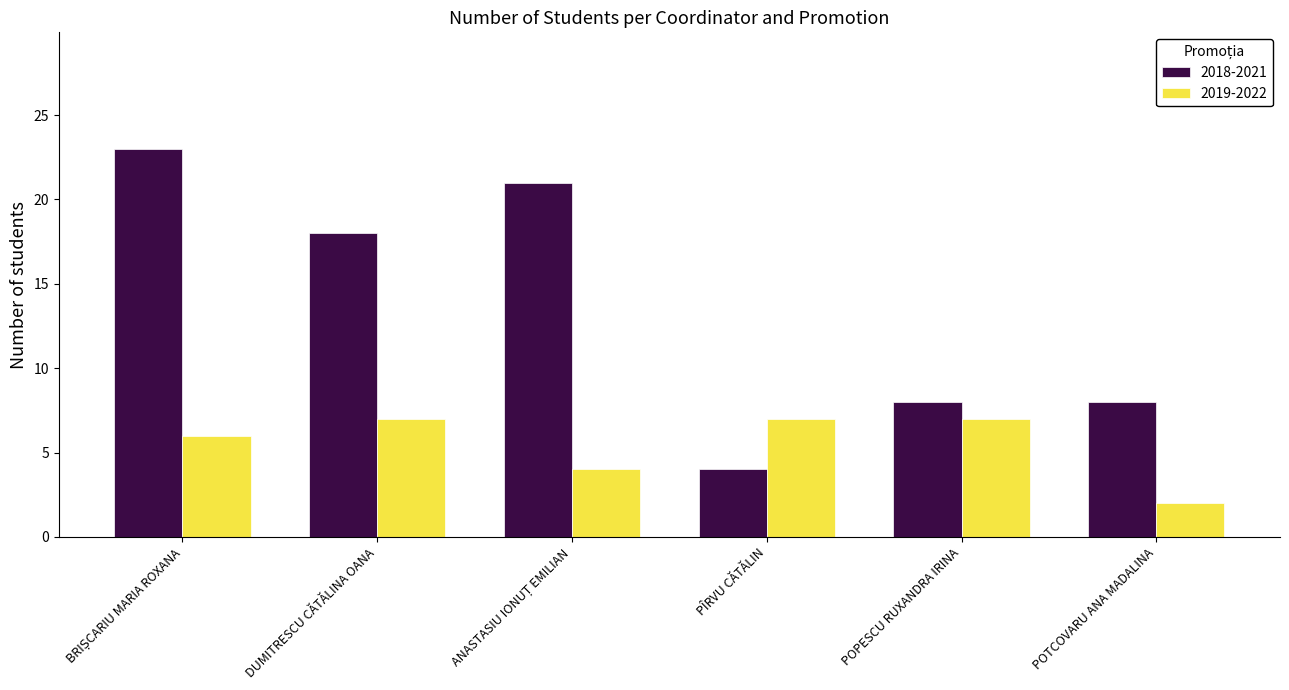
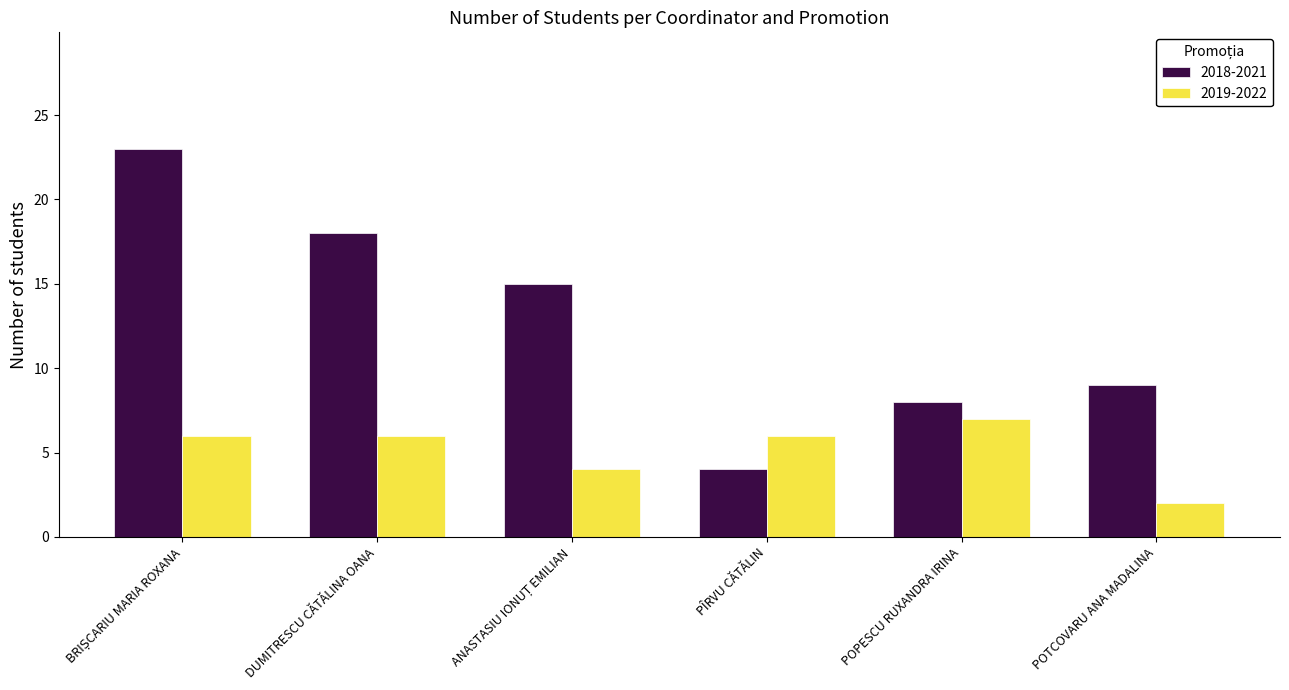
  {
    "2018-2021": {
      "BRIȘCARIU MARIA ROXANA": 23,
      "DUMITRESCU CĂTĂLINA OANA": 18,
-     "ANASTASIU IONUȚ EMILIAN": 21,
+     "ANASTASIU IONUȚ EMILIAN": 15,
      "PÎRVU CĂTĂLIN": 4,
      "POPESCU RUXANDRA IRINA": 8,
-     "POTCOVARU ANA MADALINA": 8
+     "POTCOVARU ANA MADALINA": 9
    },
    "2019-2022": {
      "BRIȘCARIU MARIA ROXANA": 6,
-     "DUMITRESCU CĂTĂLINA OANA": 7,
+     "DUMITRESCU CĂTĂLINA OANA": 6,
      "ANASTASIU IONUȚ EMILIAN": 4,
-     "PÎRVU CĂTĂLIN": 7,
+     "PÎRVU CĂTĂLIN": 6,
      "POPESCU RUXANDRA IRINA": 7,
      "POTCOVARU ANA MADALINA": 2
    }
  }
